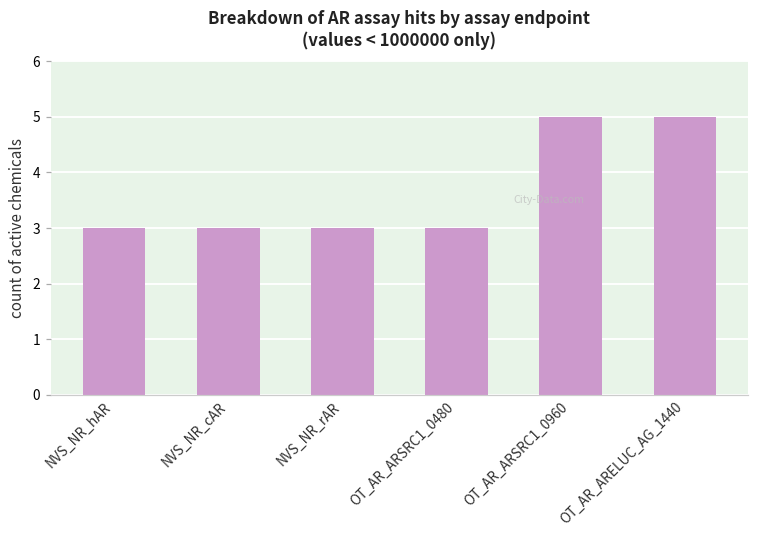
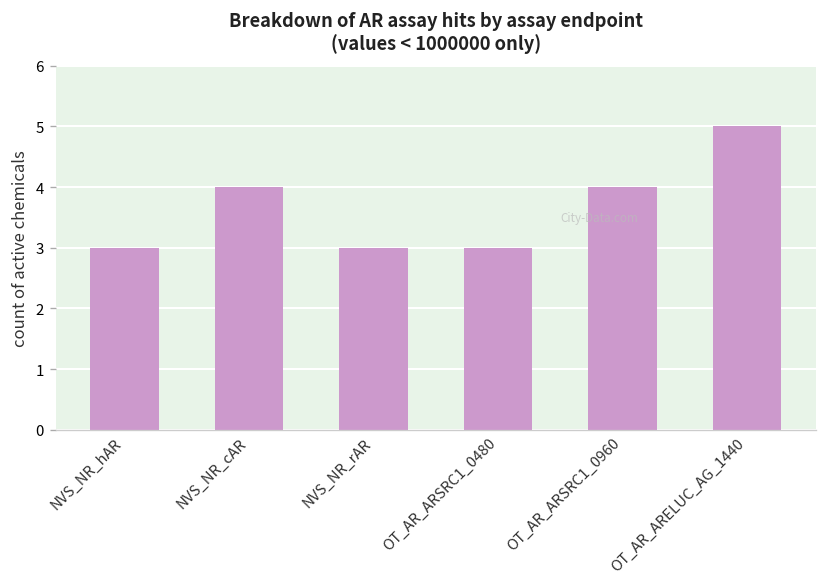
  {
    "NVS_NR_hAR": 3,
-   "NVS_NR_cAR": 3,
+   "NVS_NR_cAR": 4,
    "NVS_NR_rAR": 3,
    "OT_AR_ARSRC1_0480": 3,
-   "OT_AR_ARSRC1_0960": 5,
+   "OT_AR_ARSRC1_0960": 4,
    "OT_AR_ARELUC_AG_1440": 5
  }
